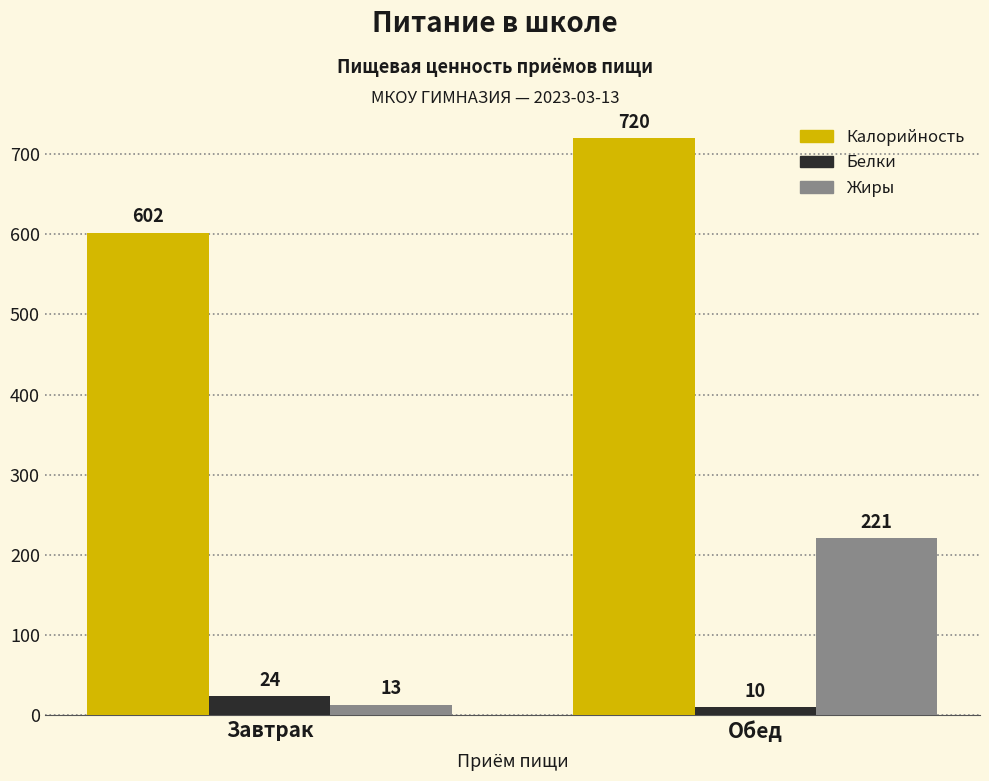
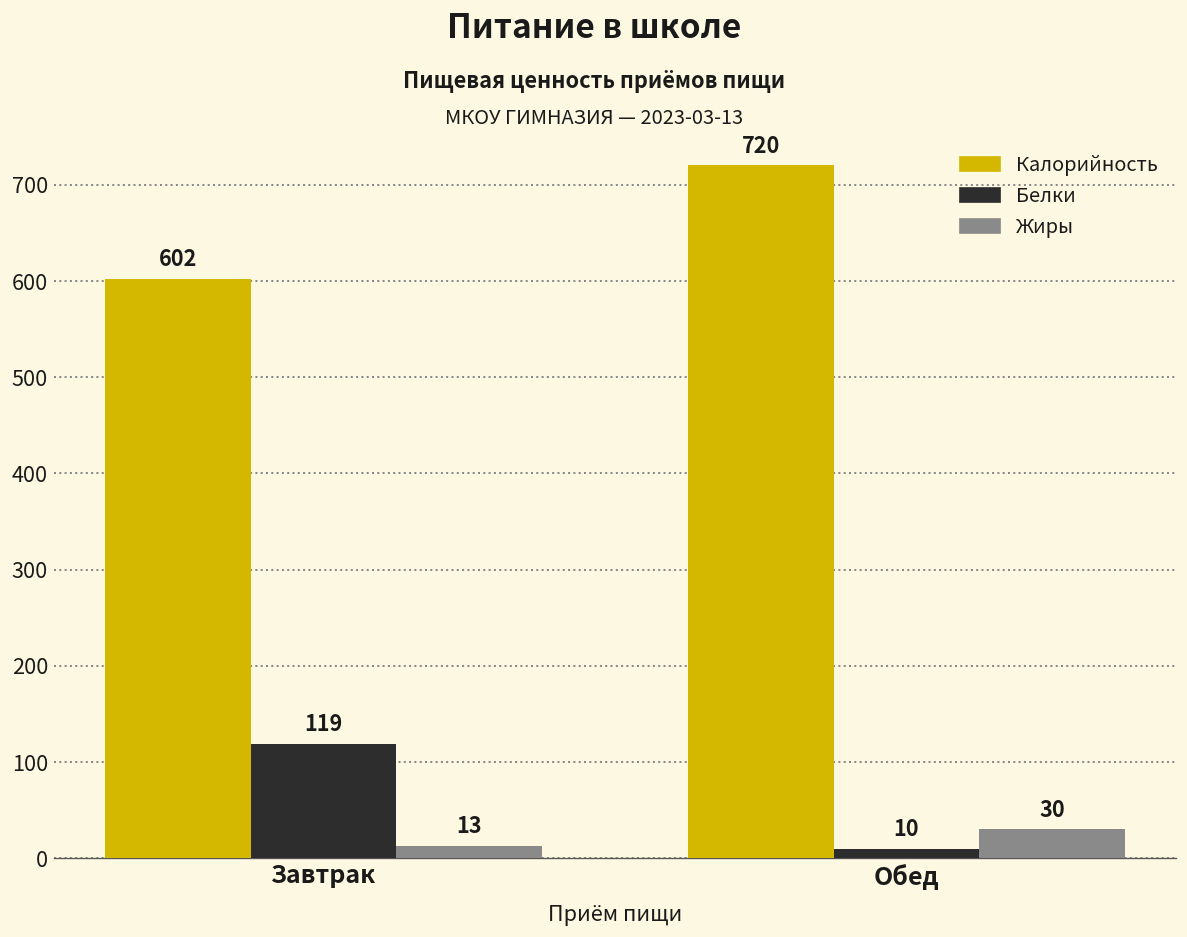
  {
    "Калорийность": {
      "Завтрак": 602,
      "Обед": 720
    },
    "Белки": {
-     "Завтрак": 24,
+     "Завтрак": 119,
      "Обед": 10
    },
    "Жиры": {
      "Завтрак": 13,
-     "Обед": 221
+     "Обед": 30
    }
  }
